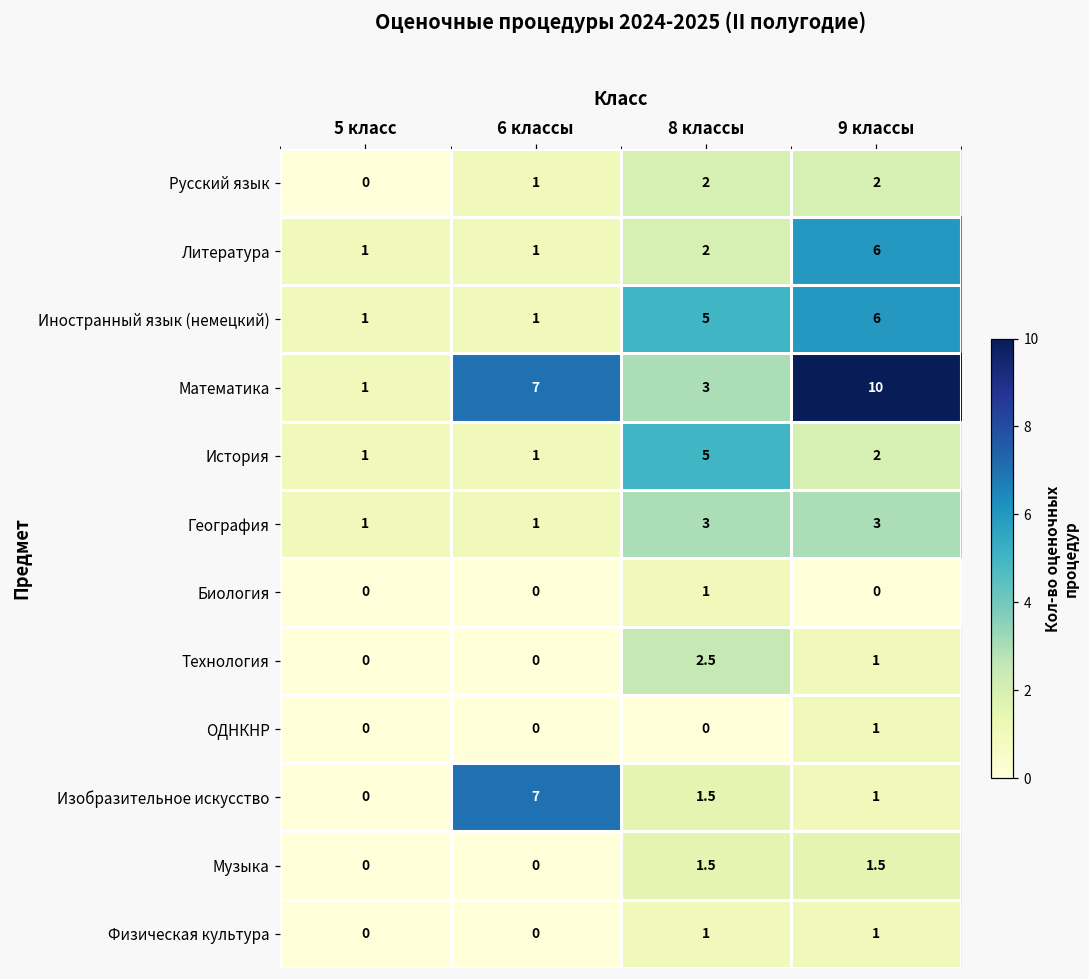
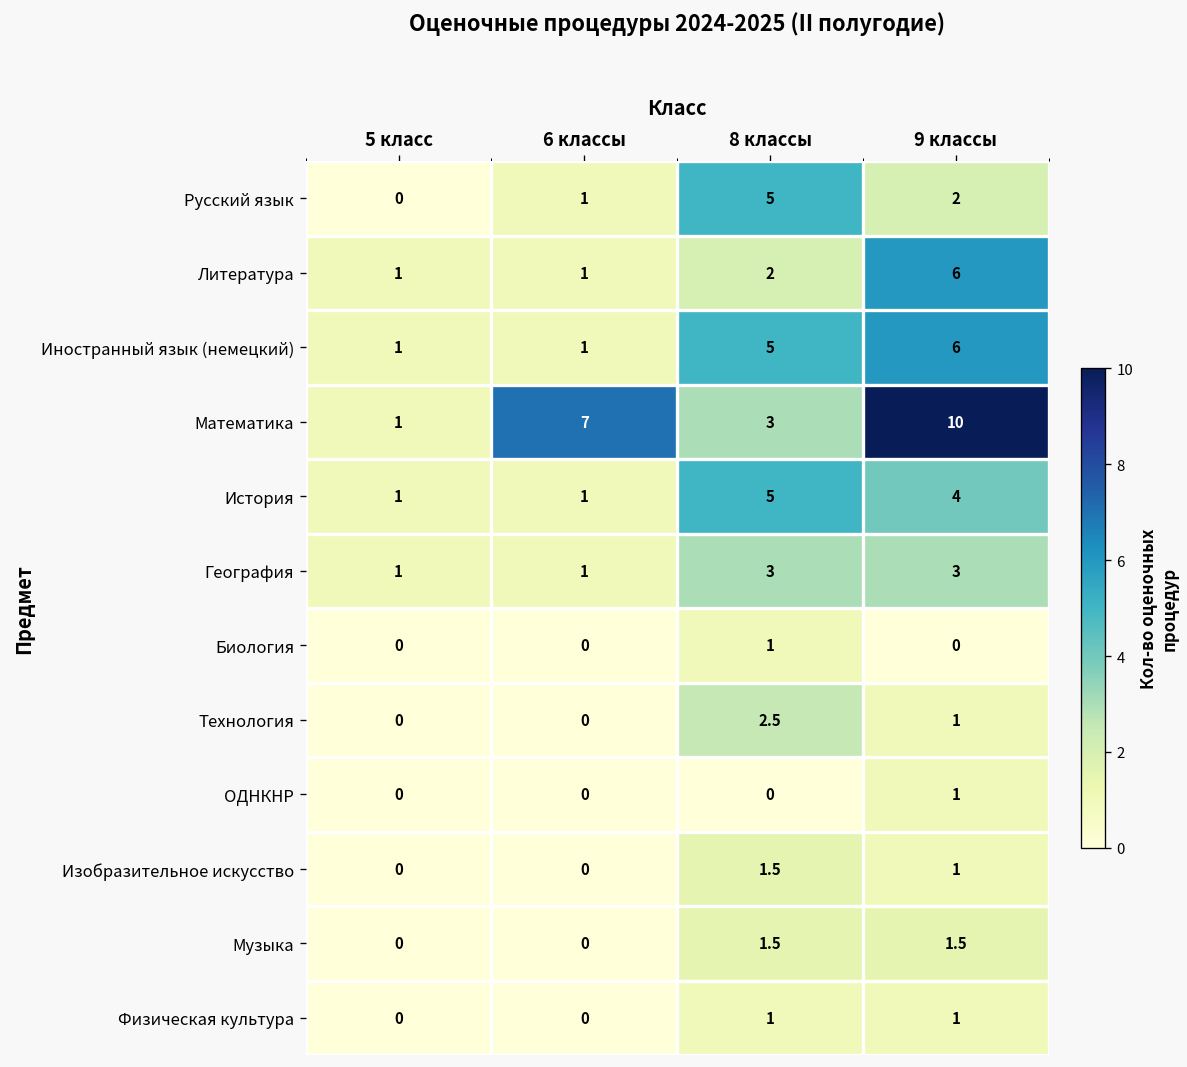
  {
    "Русский язык": {
      "5 класс": 0,
      "6 классы": 1,
-     "8 классы": 2,
+     "8 классы": 5,
      "9 классы": 2
    },
    "Литература": {
      "5 класс": 1,
      "6 классы": 1,
      "8 классы": 2,
      "9 классы": 6
    },
    "Иностранный язык (немецкий)": {
      "5 класс": 1,
      "6 классы": 1,
      "8 классы": 5,
      "9 классы": 6
    },
    "Математика": {
      "5 класс": 1,
      "6 классы": 7,
      "8 классы": 3,
      "9 классы": 10
    },
    "История": {
      "5 класс": 1,
      "6 классы": 1,
      "8 классы": 5,
-     "9 классы": 2
+     "9 классы": 4
    },
    "География": {
      "5 класс": 1,
      "6 классы": 1,
      "8 классы": 3,
      "9 классы": 3
    },
    "Биология": {
      "5 класс": 0,
      "6 классы": 0,
      "8 классы": 1,
      "9 классы": 0
    },
    "Технология": {
      "5 класс": 0,
      "6 классы": 0,
      "8 классы": 2.5,
      "9 классы": 1
    },
    "ОДНКНР": {
      "5 класс": 0,
      "6 классы": 0,
      "8 классы": 0,
      "9 классы": 1
    },
    "Изобразительное искусство": {
      "5 класс": 0,
-     "6 классы": 7,
+     "6 классы": 0,
      "8 классы": 1.5,
      "9 классы": 1
    },
    "Музыка": {
      "5 класс": 0,
      "6 классы": 0,
      "8 классы": 1.5,
      "9 классы": 1.5
    },
    "Физическая культура": {
      "5 класс": 0,
      "6 классы": 0,
      "8 классы": 1,
      "9 классы": 1
    }
  }
